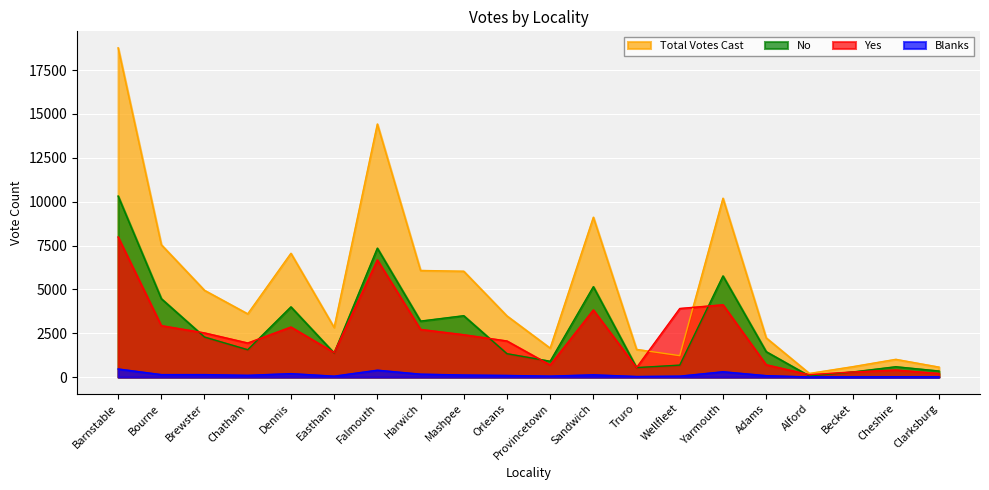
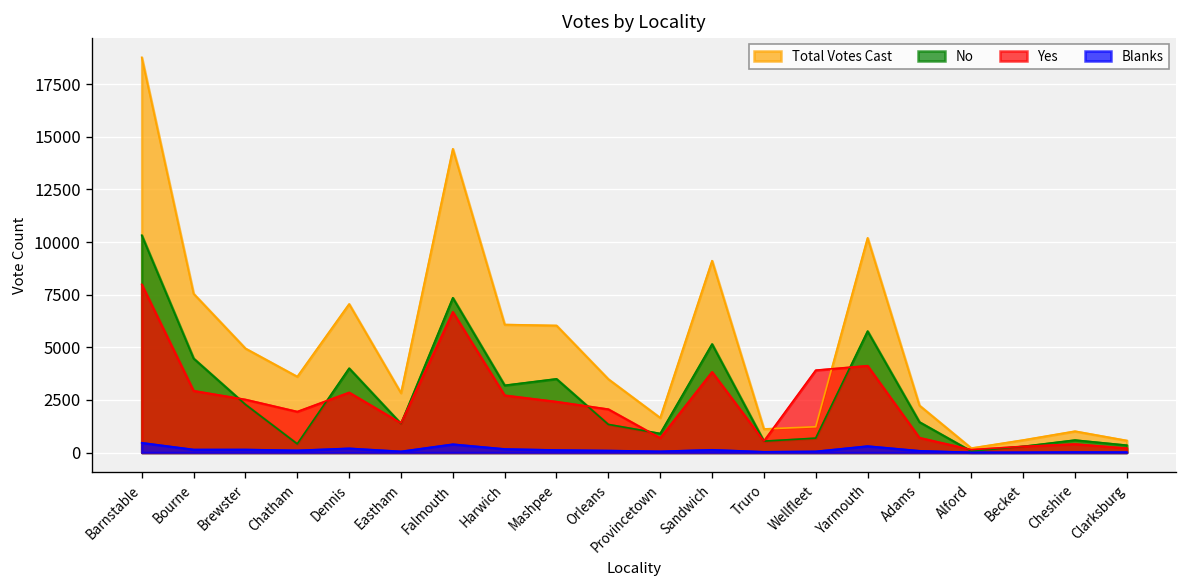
  {
    "Total Votes Cast": {
      "Barnstable": 18800,
      "Bourne": 7500,
      "Brewster": 4900,
      "Chatham": 3600,
      "Dennis": 7100,
      "Eastham": 2800,
      "Falmouth": 14400,
      "Harwich": 6100,
      "Mashpee": 6000,
      "Orleans": 3500,
      "Provincetown": 1700,
      "Sandwich": 9100,
-     "Truro": 1600,
+     "Truro": 1100,
      "Wellfleet": 1200,
      "Yarmouth": 10200,
      "Adams": 2200,
      "Becket": 600,
      "Cheshire": 1000,
      "Clarksburg": 600
    },
    "No": {
      "Barnstable": 10300,
      "Bourne": 4500,
      "Brewster": 2300,
-     "Chatham": 1600,
+     "Chatham": 400,
      "Dennis": 4000,
      "Falmouth": 7400,
      "Harwich": 3200,
      "Mashpee": 3500,
      "Orleans": 1300,
      "Provincetown": 900,
      "Sandwich": 5200,
      "Wellfleet": 700,
      "Yarmouth": 5800,
      "Adams": 1500,
      "Cheshire": 600
    },
    "Yes": {
      "Barnstable": 8000,
      "Bourne": 2900,
      "Brewster": 2500,
      "Chatham": 1900,
      "Dennis": 2900,
      "Falmouth": 6700,
      "Harwich": 2700,
      "Mashpee": 2400,
      "Orleans": 2100,
      "Provincetown": 700,
      "Sandwich": 3800,
      "Wellfleet": 3900,
      "Yarmouth": 4100,
      "Adams": 700,
      "Cheshire": 400
    },
    "Blanks": {
      "Barnstable": 500,
      "Bourne": 100,
      "Brewster": 100,
      "Chatham": 100,
      "Dennis": 200,
      "Eastham": 100,
      "Falmouth": 400,
      "Harwich": 200,
      "Mashpee": 100,
      "Orleans": 100,
      "Provincetown": 100,
      "Sandwich": 100,
      "Truro": 0,
      "Wellfleet": 100,
      "Yarmouth": 300,
      "Adams": 100,
      "Becket": 0,
      "Cheshire": 0,
      "Clarksburg": 0
    }
  }
